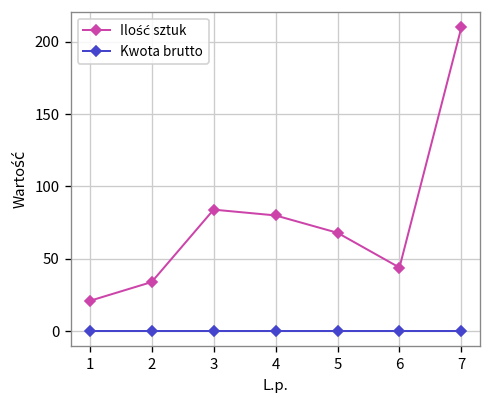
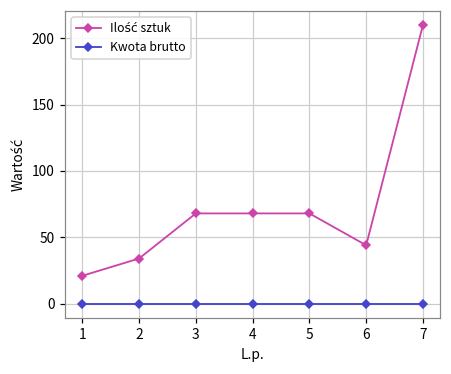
  {
    "Ilość sztuk": {
      "1": 21,
      "2": 34,
-     "3": 84,
-     "4": 80,
+     "3": 68,
+     "4": 68,
      "5": 68,
      "6": 44,
      "7": 210
    },
    "Kwota brutto": {
      "1": 0,
      "2": 0,
      "3": 0,
      "4": 0,
      "5": 0,
      "6": 0,
      "7": 0
    }
  }
